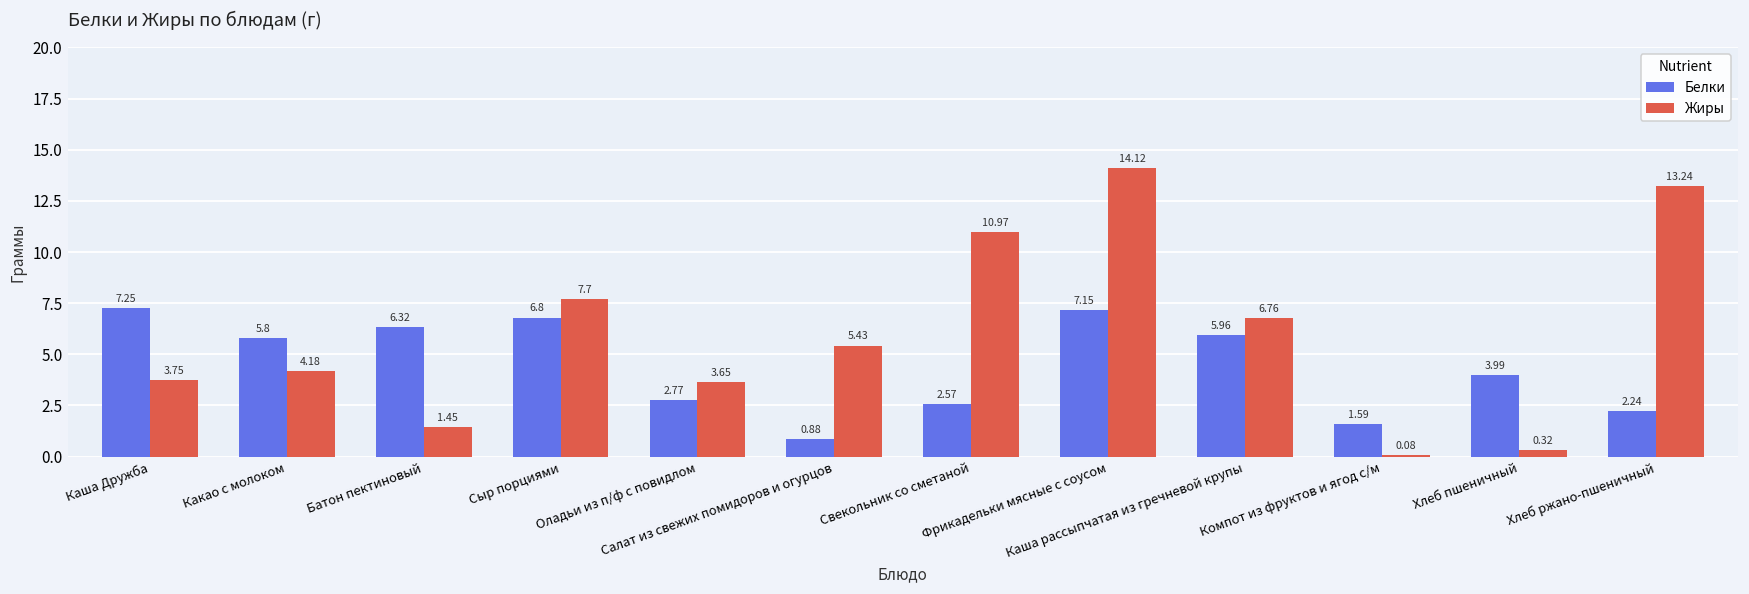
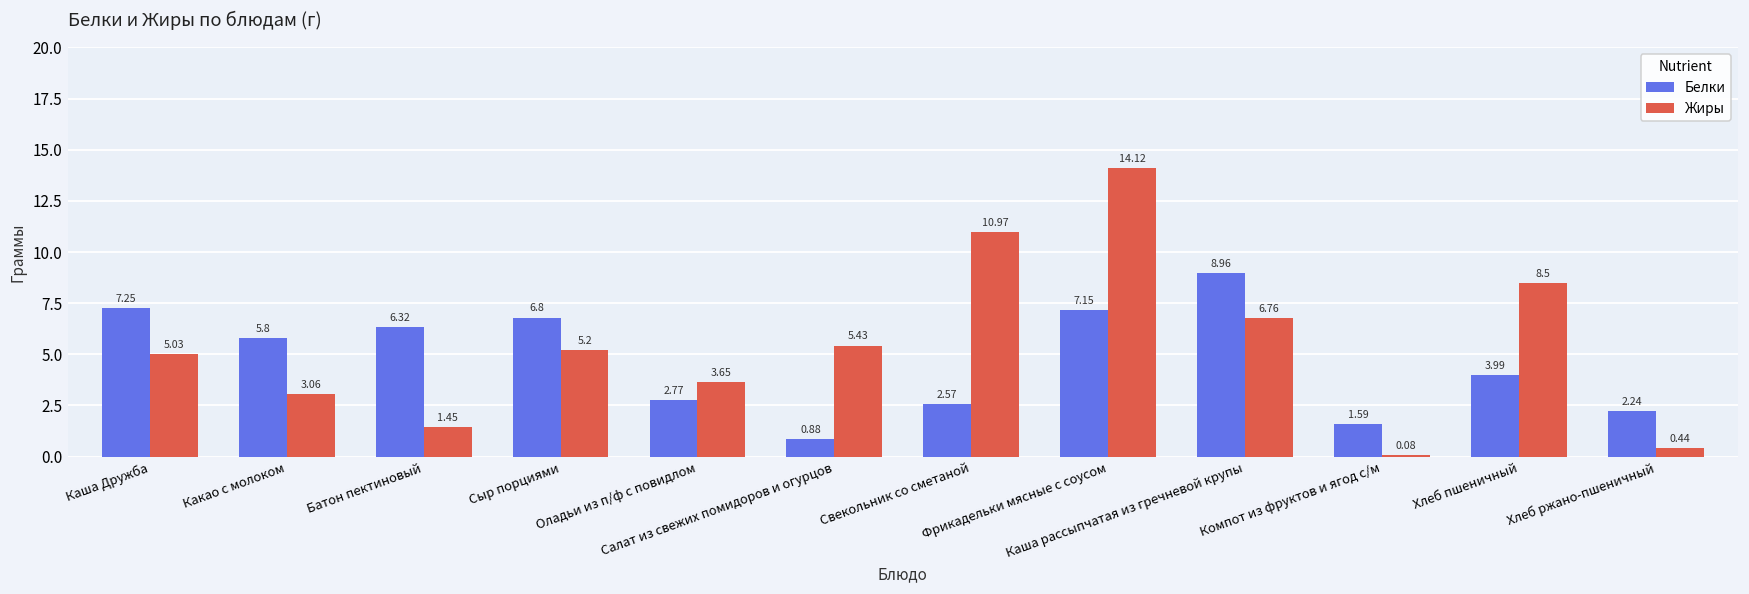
  {
    "Белки": {
      "Каша Дружба": 7.25,
      "Какао с молоком": 5.8,
      "Батон пектиновый": 6.32,
      "Сыр порциями": 6.8,
      "Оладьи из п/ф с повидлом": 2.77,
      "Салат из свежих помидоров и огурцов": 0.88,
      "Свекольник со сметаной": 2.57,
      "Фрикадельки мясные с соусом": 7.15,
-     "Каша рассыпчатая из гречневой крупы": 5.96,
+     "Каша рассыпчатая из гречневой крупы": 8.96,
      "Компот из фруктов и ягод с/м": 1.59,
      "Хлеб пшеничный": 3.99,
      "Хлеб ржано-пшеничный": 2.24
    },
    "Жиры": {
-     "Каша Дружба": 3.75,
-     "Какао с молоком": 4.18,
+     "Каша Дружба": 5.03,
+     "Какао с молоком": 3.06,
      "Батон пектиновый": 1.45,
-     "Сыр порциями": 7.7,
+     "Сыр порциями": 5.2,
      "Оладьи из п/ф с повидлом": 3.65,
      "Салат из свежих помидоров и огурцов": 5.43,
      "Свекольник со сметаной": 10.97,
      "Фрикадельки мясные с соусом": 14.12,
      "Каша рассыпчатая из гречневой крупы": 6.76,
      "Компот из фруктов и ягод с/м": 0.08,
-     "Хлеб пшеничный": 0.32,
-     "Хлеб ржано-пшеничный": 13.24
+     "Хлеб пшеничный": 8.5,
+     "Хлеб ржано-пшеничный": 0.44
    }
  }
